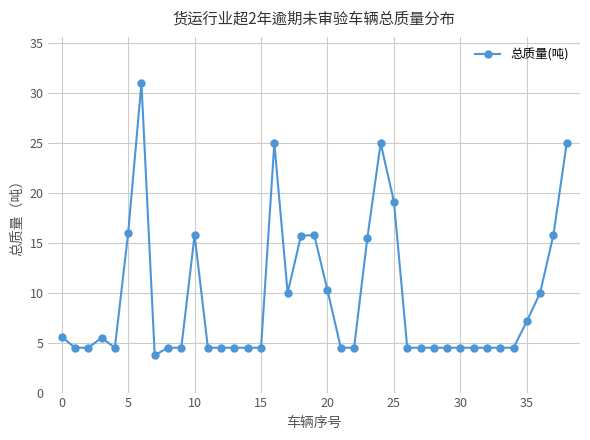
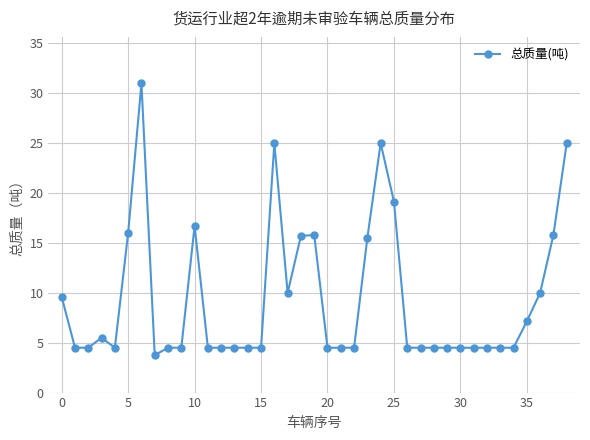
  {
-   "0": 6,
+   "0": 10,
    "5": 16,
-   "10": 16,
+   "10": 17,
    "15": 4,
-   "20": 10,
+   "20": 4,
    "25": 19,
    "30": 4,
    "35": 7
  }
